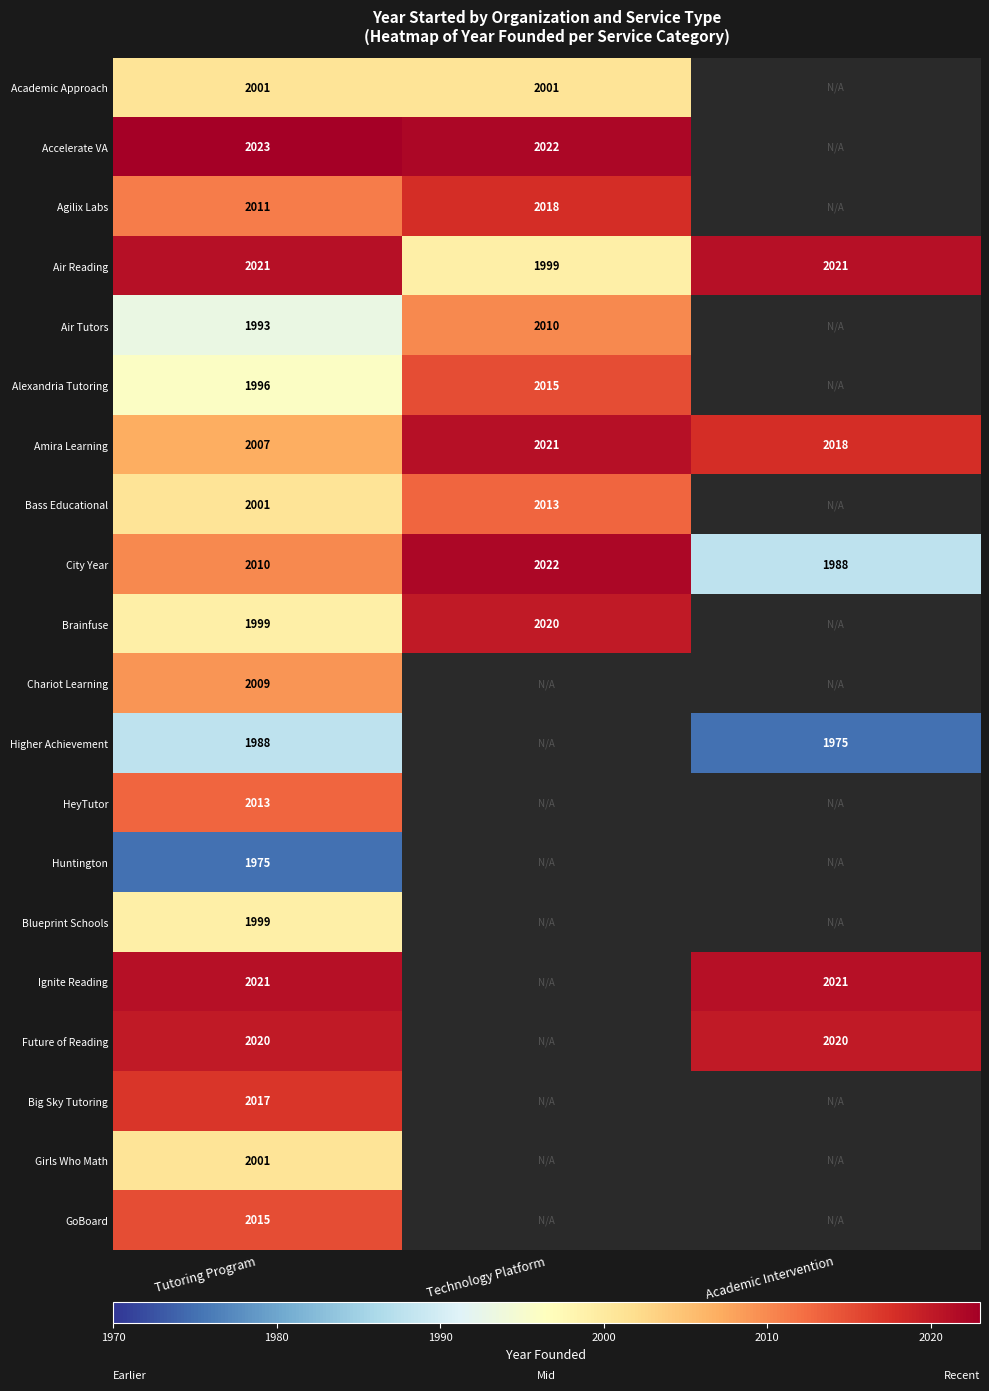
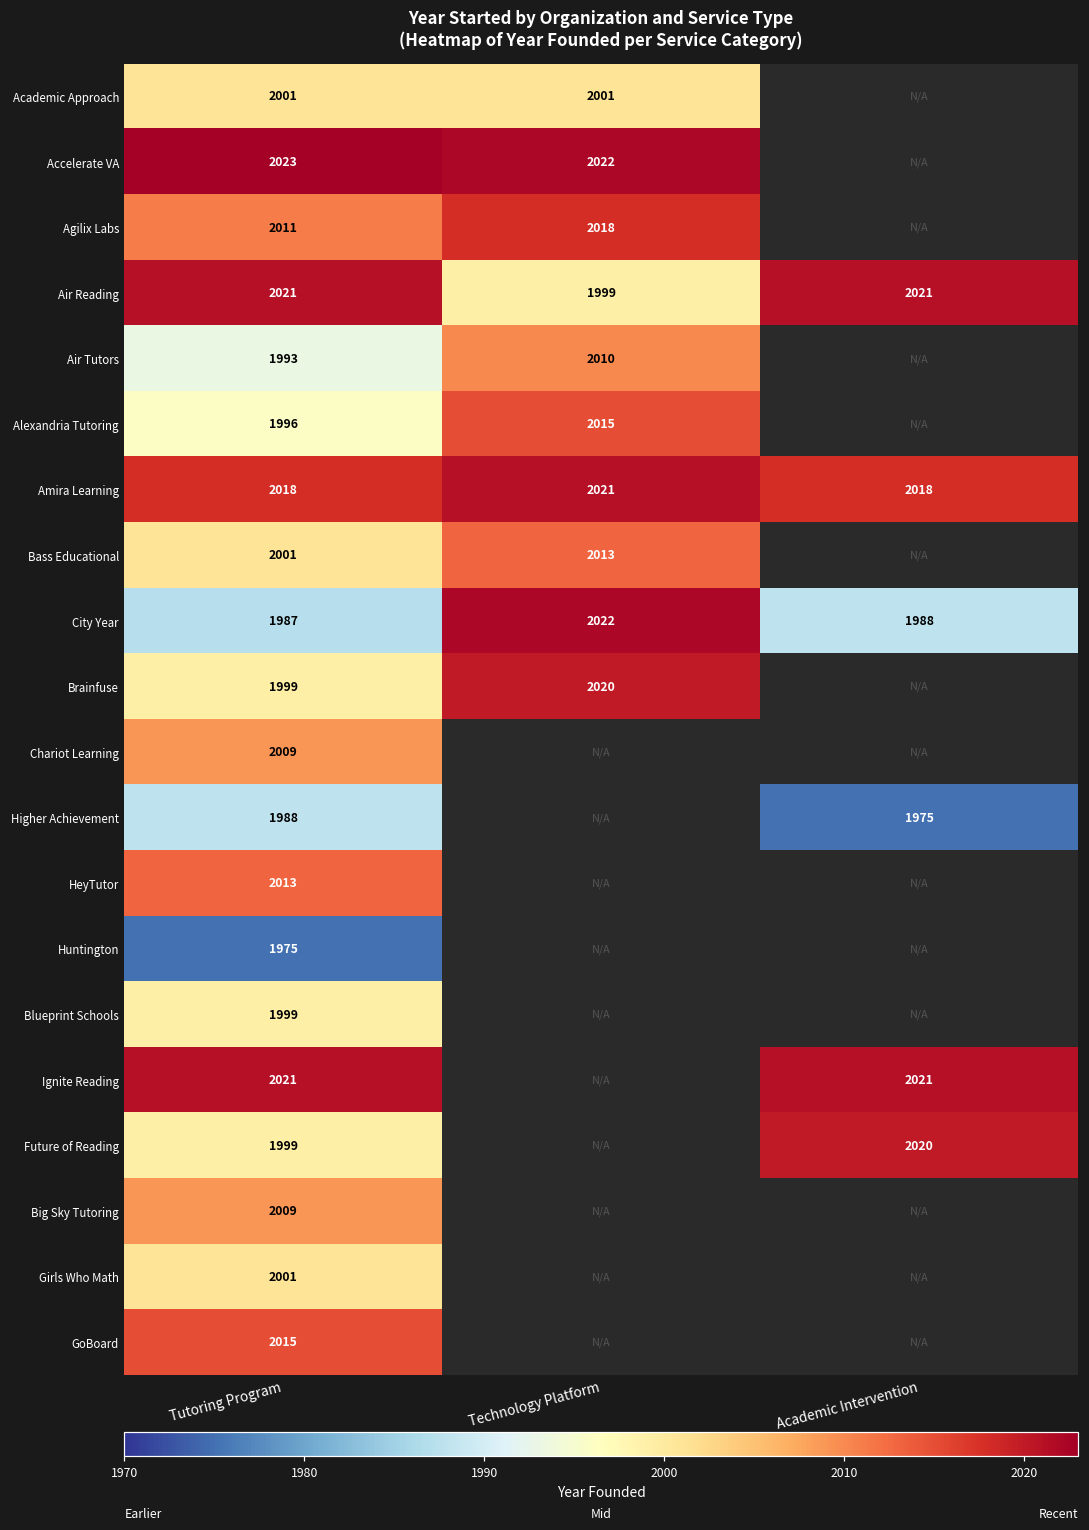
  {
    "Academic Approach": {
      "Tutoring Program": 2001,
      "Technology Platform": 2001
    },
    "Accelerate VA": {
      "Tutoring Program": 2023,
      "Technology Platform": 2022
    },
    "Agilix Labs": {
      "Tutoring Program": 2011,
      "Technology Platform": 2018
    },
    "Air Reading": {
      "Tutoring Program": 2021,
      "Technology Platform": 1999,
      "Academic Intervention": 2021
    },
    "Air Tutors": {
      "Tutoring Program": 1993,
      "Technology Platform": 2010
    },
    "Alexandria Tutoring": {
      "Tutoring Program": 1996,
      "Technology Platform": 2015
    },
    "Amira Learning": {
-     "Tutoring Program": 2007,
+     "Tutoring Program": 2018,
      "Technology Platform": 2021,
      "Academic Intervention": 2018
    },
    "Bass Educational": {
      "Tutoring Program": 2001,
      "Technology Platform": 2013
    },
    "City Year": {
-     "Tutoring Program": 2010,
+     "Tutoring Program": 1987,
      "Technology Platform": 2022,
      "Academic Intervention": 1988
    },
    "Brainfuse": {
      "Tutoring Program": 1999,
      "Technology Platform": 2020
    },
    "Chariot Learning": {
      "Tutoring Program": 2009
    },
    "Higher Achievement": {
      "Tutoring Program": 1988,
      "Academic Intervention": 1975
    },
    "HeyTutor": {
      "Tutoring Program": 2013
    },
    "Huntington": {
      "Tutoring Program": 1975
    },
    "Blueprint Schools": {
      "Tutoring Program": 1999
    },
    "Ignite Reading": {
      "Tutoring Program": 2021,
      "Academic Intervention": 2021
    },
    "Future of Reading": {
-     "Tutoring Program": 2020,
+     "Tutoring Program": 1999,
      "Academic Intervention": 2020
    },
    "Big Sky Tutoring": {
-     "Tutoring Program": 2017
+     "Tutoring Program": 2009
    },
    "Girls Who Math": {
      "Tutoring Program": 2001
    },
    "GoBoard": {
      "Tutoring Program": 2015
    }
  }
